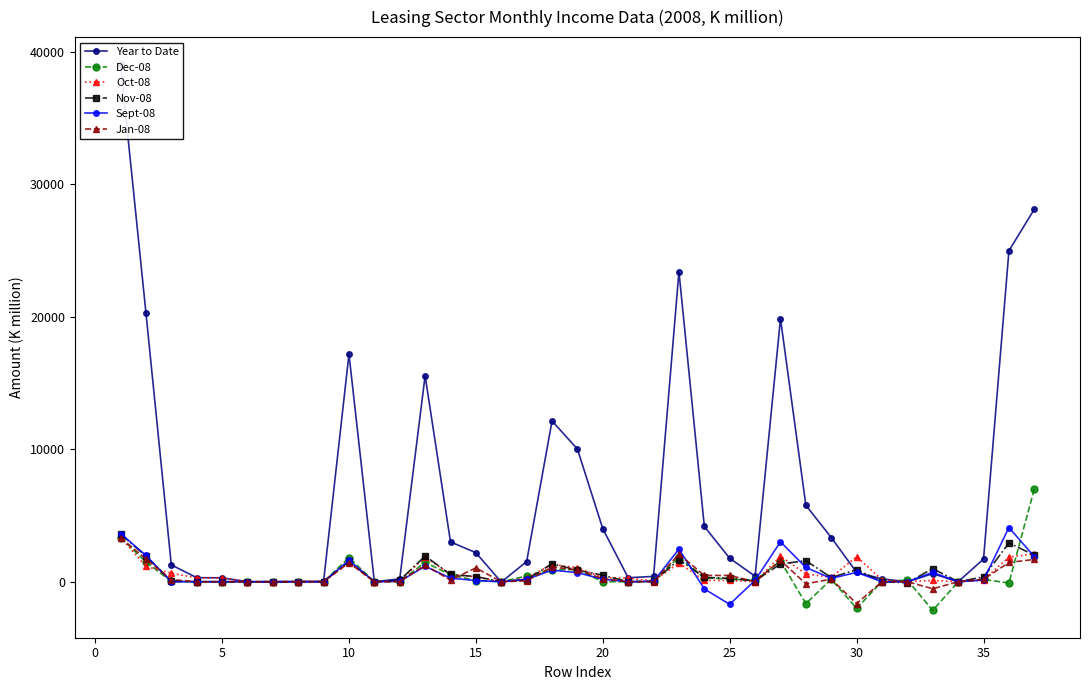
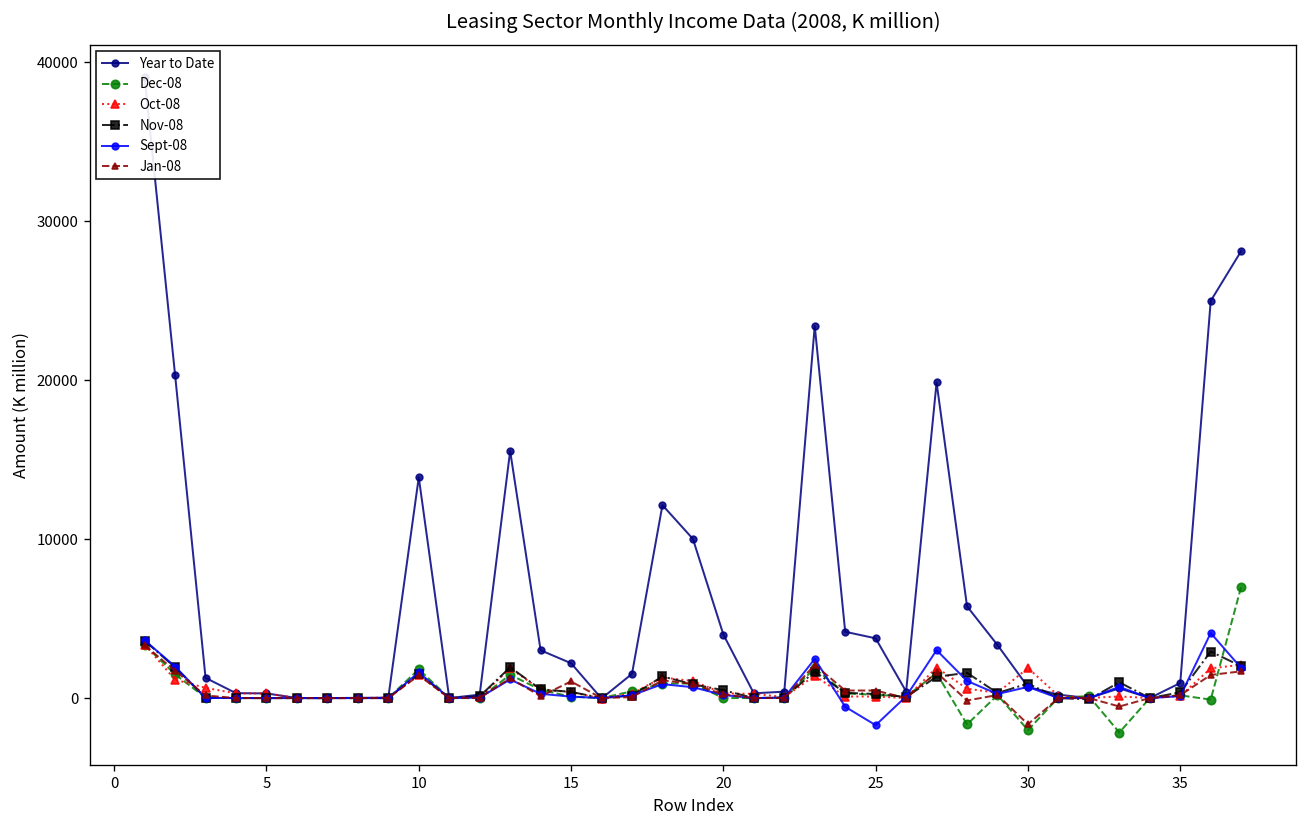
  {
    "Year to Date": {
-     "10": 17200,
+     "10": 13900,
      "15": 2200,
      "20": 4000,
-     "25": 1800,
-     "35": 1700
+     "25": 3800,
+     "35": 900
    },
    "Dec-08": {
      "10": 1800,
      "30": -2000
    },
    "Oct-08": {
      "30": 1900
    },
    "Nov-08": {
      "20": 500,
      "30": 900
    },
    "Sept-08": {
      "25": -1700
    },
    "Jan-08": {
      "15": 1000,
      "25": 500,
      "30": -1600
    }
  }
